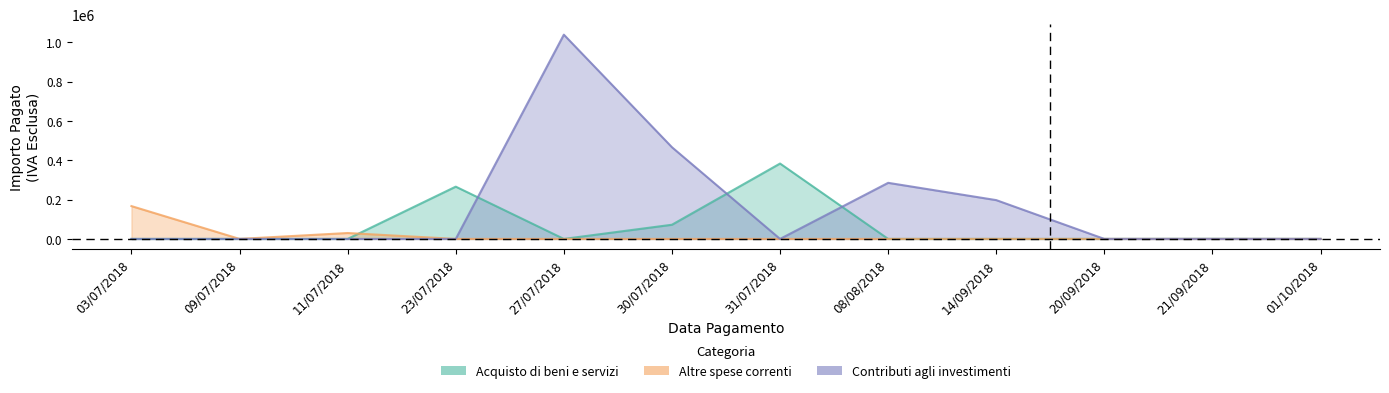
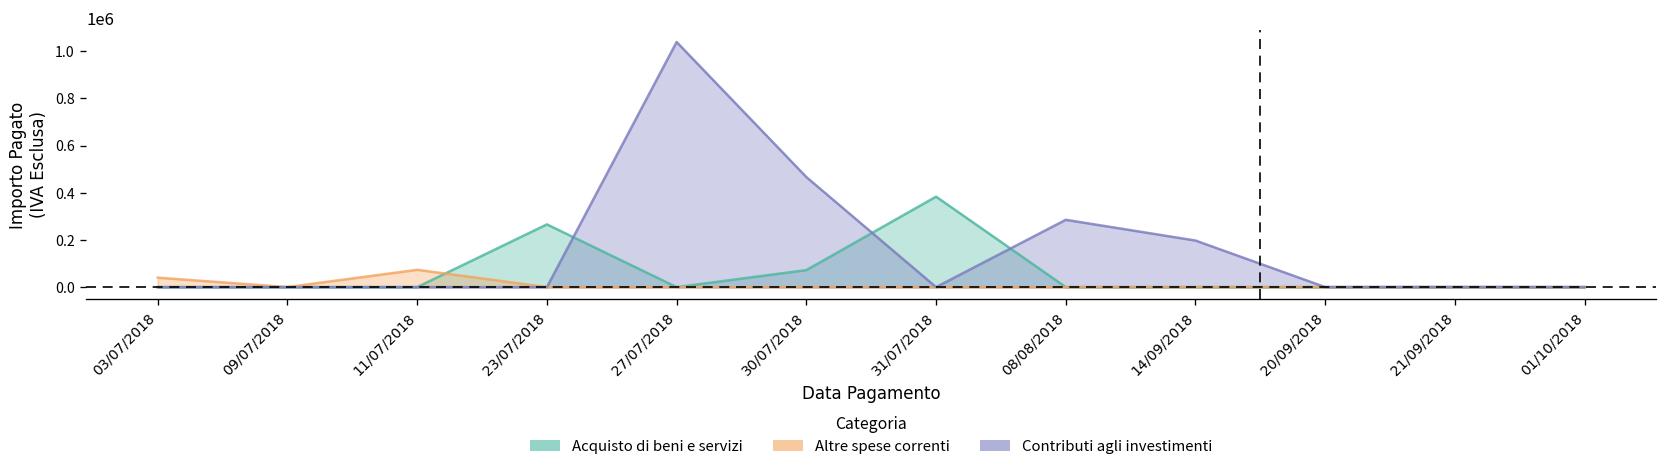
  {
    "Altre spese correnti": {
-     "03/07/2018": 170000,
-     "11/07/2018": 30000,
+     "03/07/2018": 40000,
+     "11/07/2018": 70000,
      "30/07/2018": 0
    }
  }
